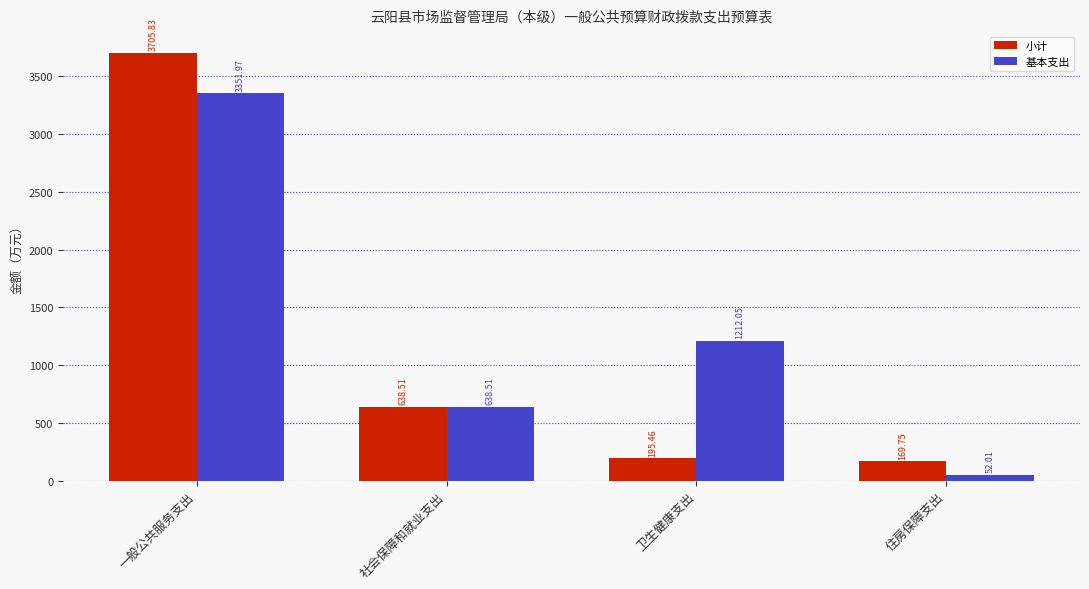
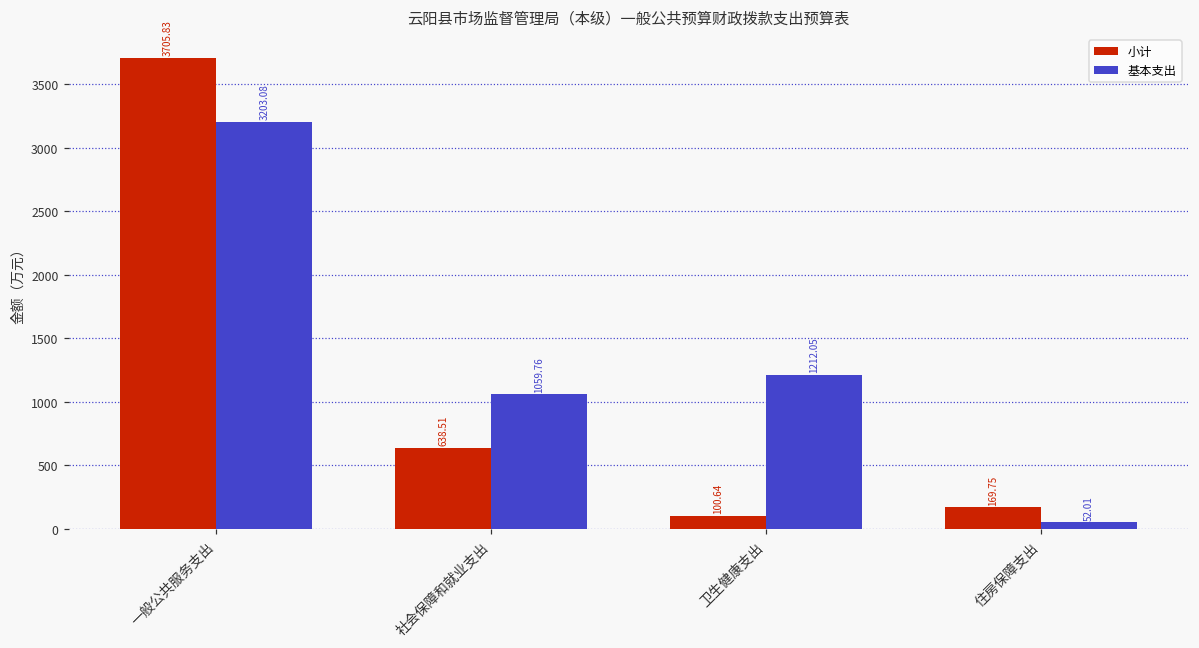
  {
    "小计": {
      "一般公共服务支出": 3705.83,
      "社会保障和就业支出": 638.51,
-     "卫生健康支出": 195.46,
+     "卫生健康支出": 100.64,
      "住房保障支出": 169.75
    },
    "基本支出": {
-     "一般公共服务支出": 3351.97,
-     "社会保障和就业支出": 638.51,
+     "一般公共服务支出": 3203.08,
+     "社会保障和就业支出": 1059.76,
      "卫生健康支出": 1212.05,
      "住房保障支出": 52.01
    }
  }
